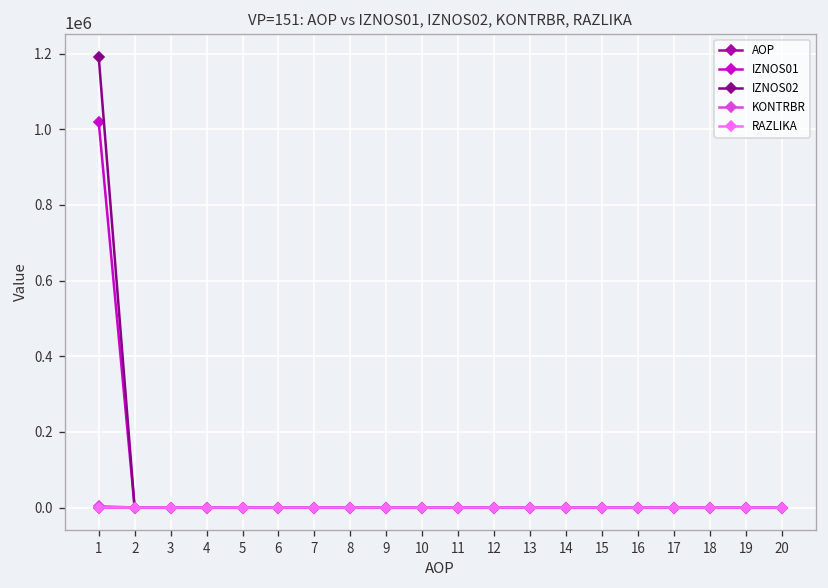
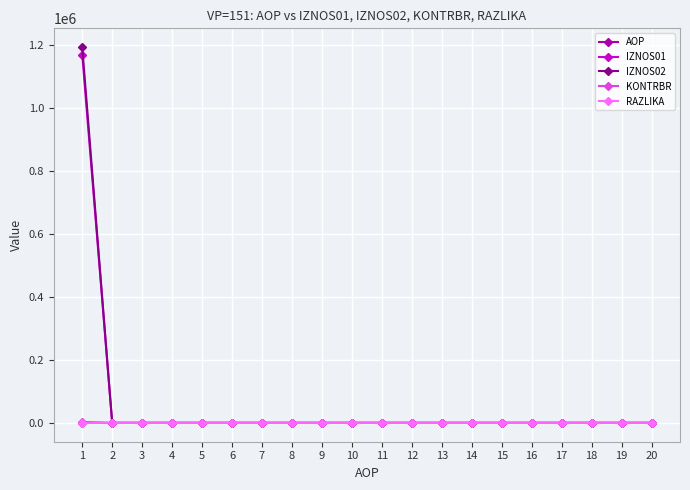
  {
    "IZNOS01": {
-     "1": 1020000
+     "1": 1170000
    },
    "IZNOS02": {
      "1": 1190000
    }
  }
